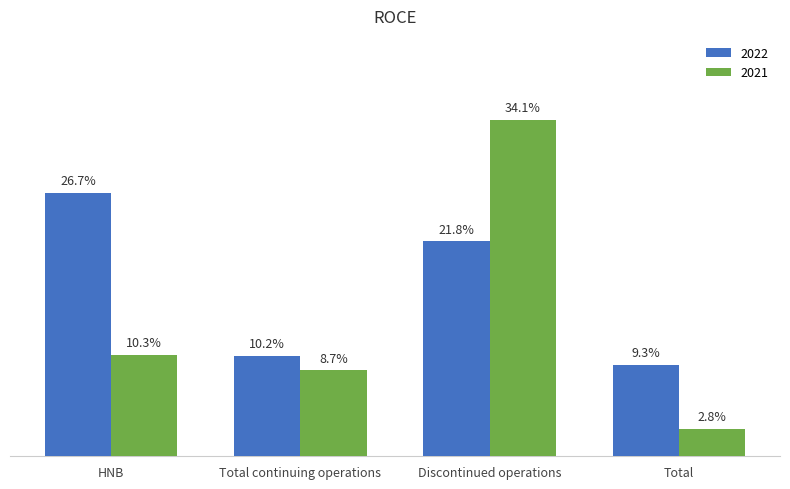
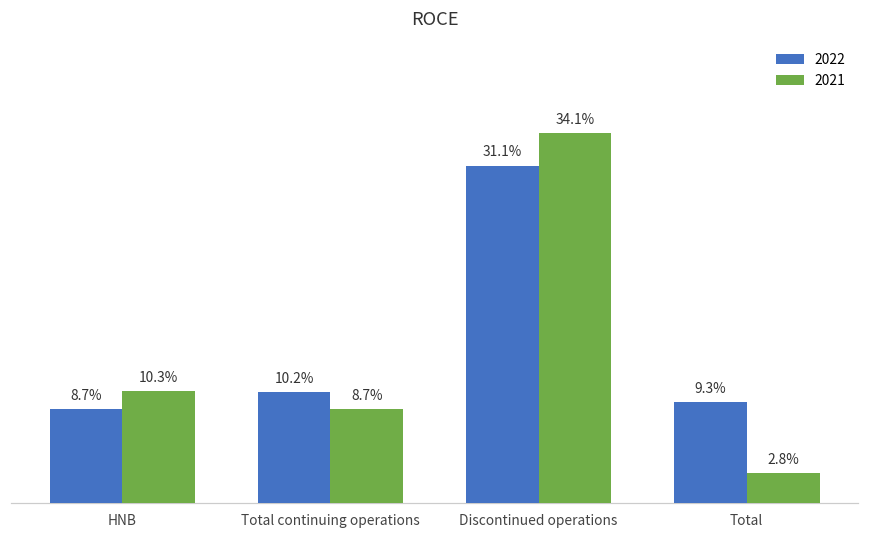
  {
    "2022": {
-     "HNB": "26.7%",
+     "HNB": "8.7%",
      "Total continuing operations": "10.2%",
-     "Discontinued operations": "21.8%",
+     "Discontinued operations": "31.1%",
      "Total": "9.3%"
    },
    "2021": {
      "HNB": "10.3%",
      "Total continuing operations": "8.7%",
      "Discontinued operations": "34.1%",
      "Total": "2.8%"
    }
  }
